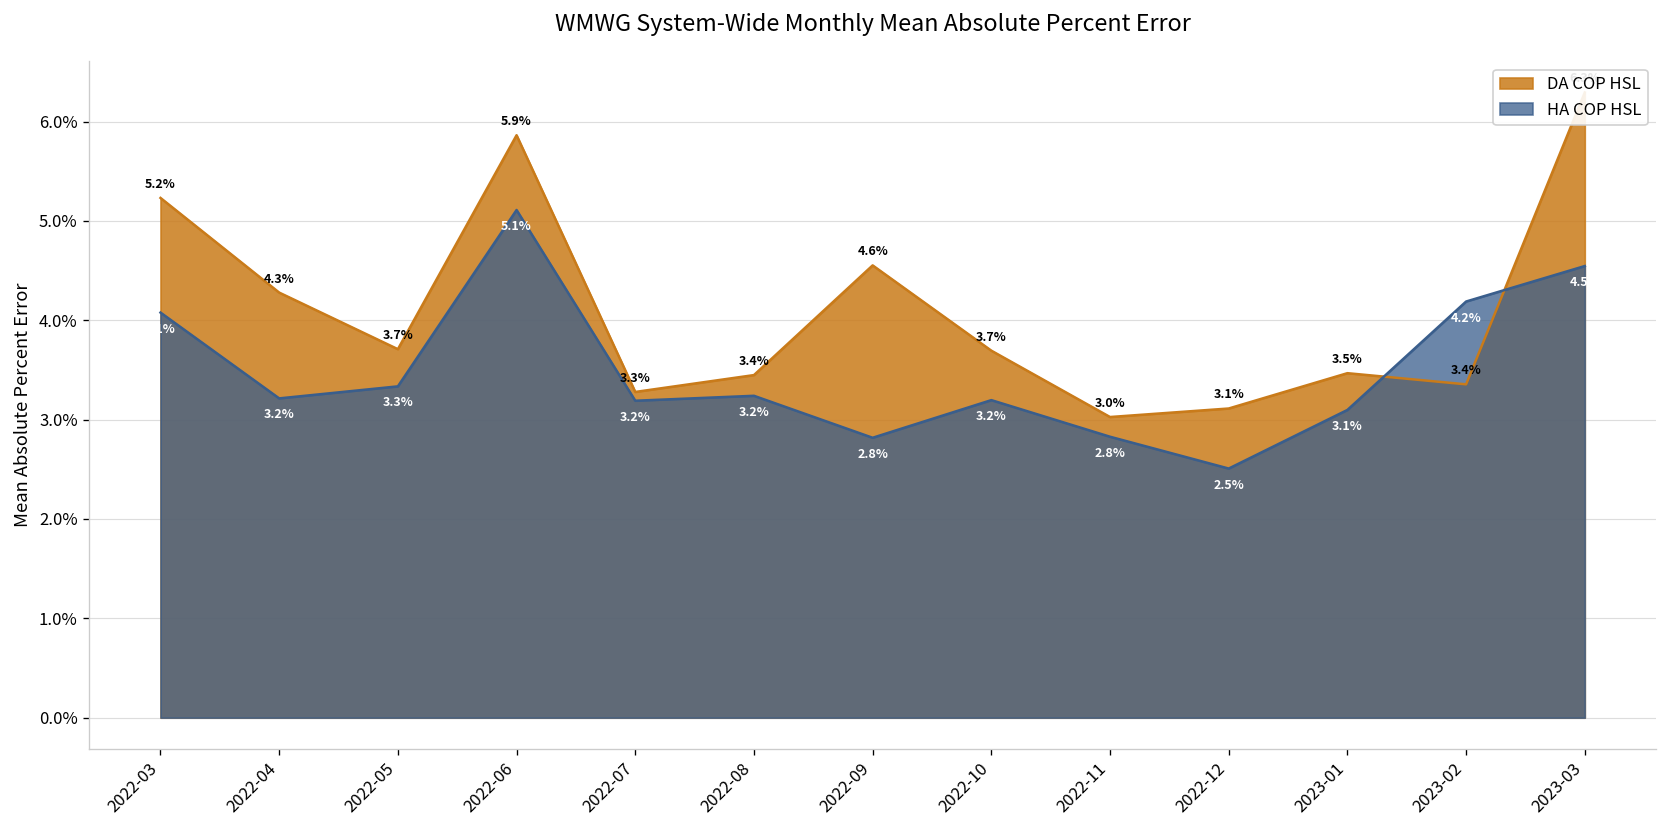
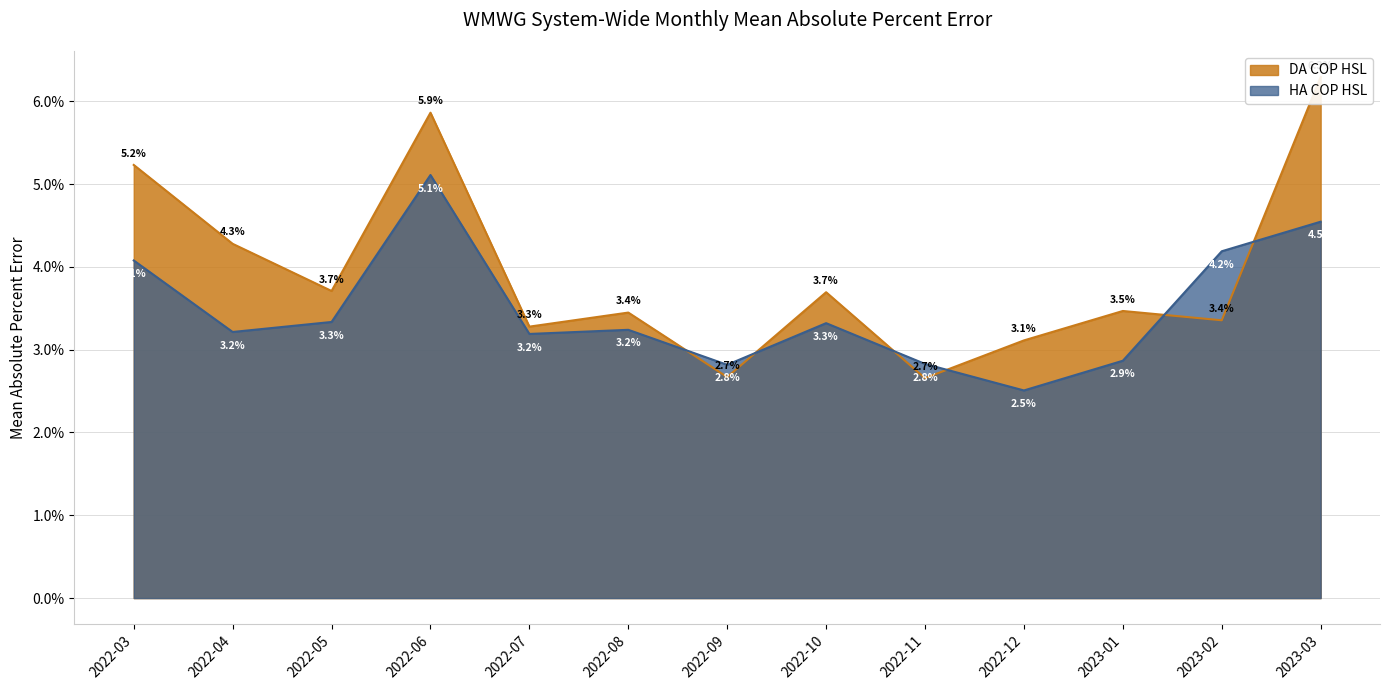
  {
    "DA COP HSL": {
      "2022-03": "5.2%",
      "2022-04": "4.3%",
      "2022-05": "3.7%",
      "2022-06": "5.9%",
      "2022-07": "3.3%",
      "2022-08": "3.4%",
-     "2022-09": "4.6%",
+     "2022-09": "2.7%",
      "2022-10": "3.7%",
-     "2022-11": "3.0%",
+     "2022-11": "2.7%",
      "2022-12": "3.1%",
      "2023-01": "3.5%",
      "2023-02": "3.4%"
    },
    "HA COP HSL": {
      "2022-04": "3.2%",
      "2022-05": "3.3%",
      "2022-06": "5.1%",
      "2022-07": "3.2%",
      "2022-08": "3.2%",
-     "2022-10": "3.2%",
+     "2022-10": "3.3%",
      "2022-12": "2.5%",
-     "2023-01": "3.1%",
+     "2023-01": "2.9%",
      "2023-02": "4.2%"
    }
  }
